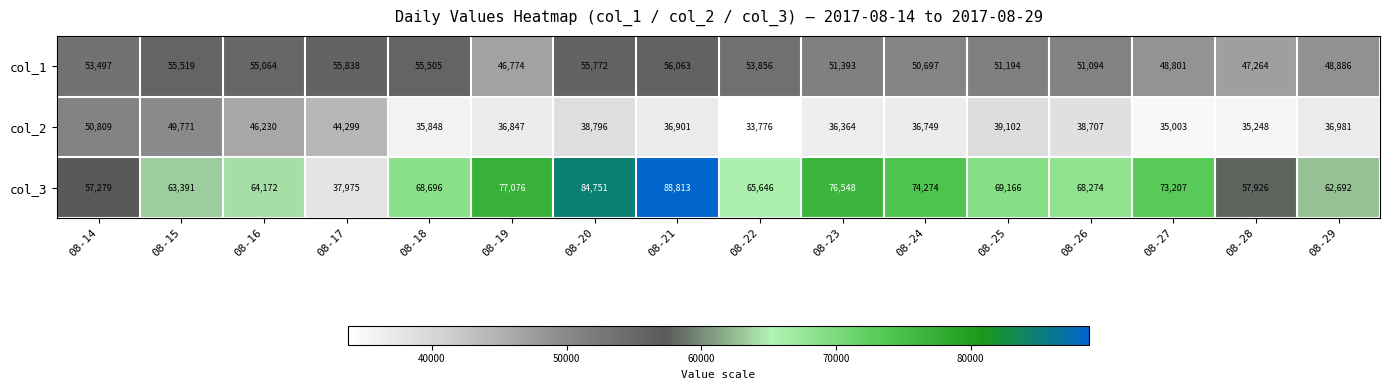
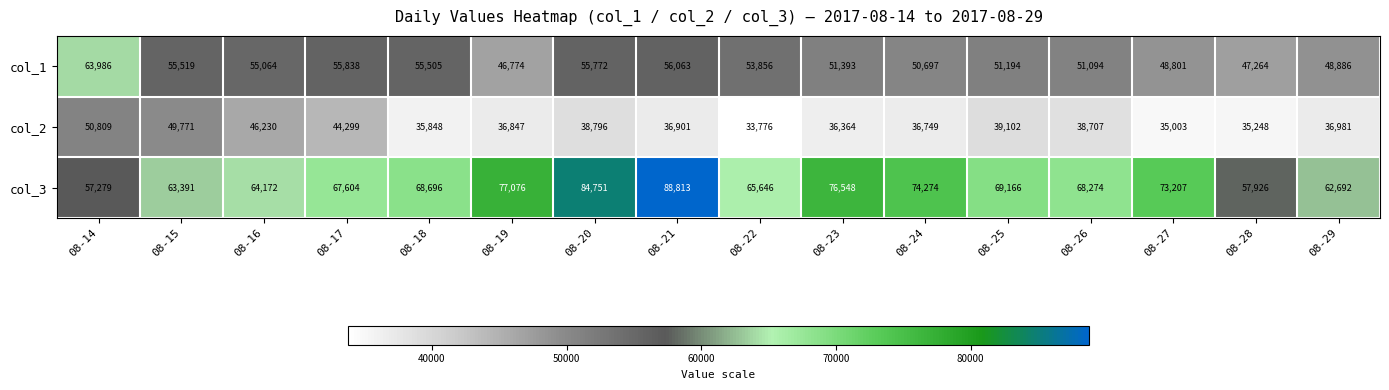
  {
    "col_1": {
-     "08-14": "53,497",
+     "08-14": "63,986",
      "08-15": "55,519",
      "08-16": "55,064",
      "08-17": "55,838",
      "08-18": "55,505",
      "08-19": "46,774",
      "08-20": "55,772",
      "08-21": "56,063",
      "08-22": "53,856",
      "08-23": "51,393",
      "08-24": "50,697",
      "08-25": "51,194",
      "08-26": "51,094",
      "08-27": "48,801",
      "08-28": "47,264",
      "08-29": "48,886"
    },
    "col_2": {
      "08-14": "50,809",
      "08-15": "49,771",
      "08-16": "46,230",
      "08-17": "44,299",
      "08-18": "35,848",
      "08-19": "36,847",
      "08-20": "38,796",
      "08-21": "36,901",
      "08-22": "33,776",
      "08-23": "36,364",
      "08-24": "36,749",
      "08-25": "39,102",
      "08-26": "38,707",
      "08-27": "35,003",
      "08-28": "35,248",
      "08-29": "36,981"
    },
    "col_3": {
      "08-14": "57,279",
      "08-15": "63,391",
      "08-16": "64,172",
-     "08-17": "37,975",
+     "08-17": "67,604",
      "08-18": "68,696",
      "08-19": "77,076",
      "08-20": "84,751",
      "08-21": "88,813",
      "08-22": "65,646",
      "08-23": "76,548",
      "08-24": "74,274",
      "08-25": "69,166",
      "08-26": "68,274",
      "08-27": "73,207",
      "08-28": "57,926",
      "08-29": "62,692"
    }
  }
